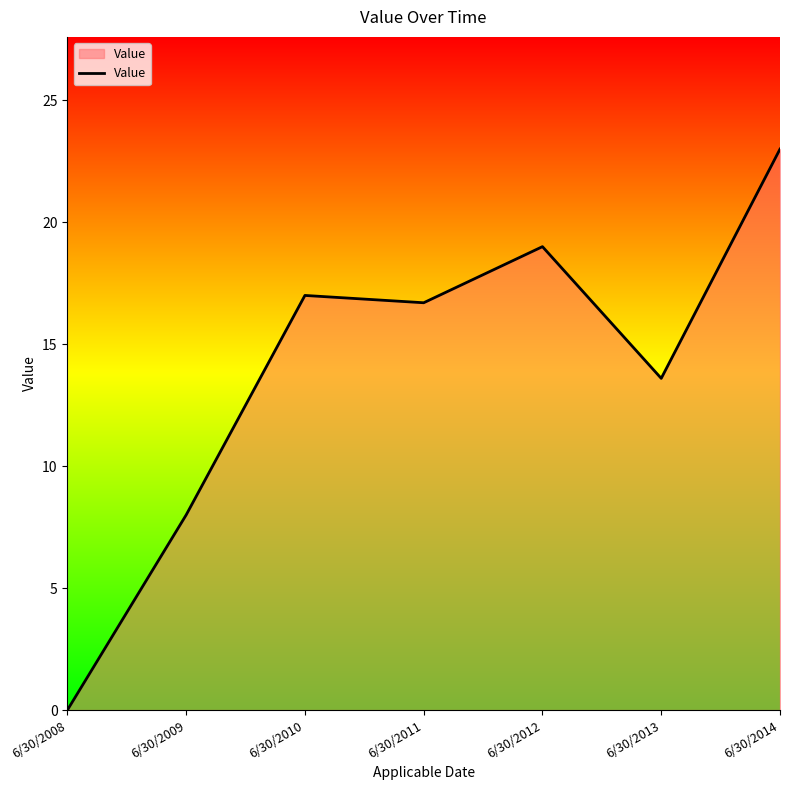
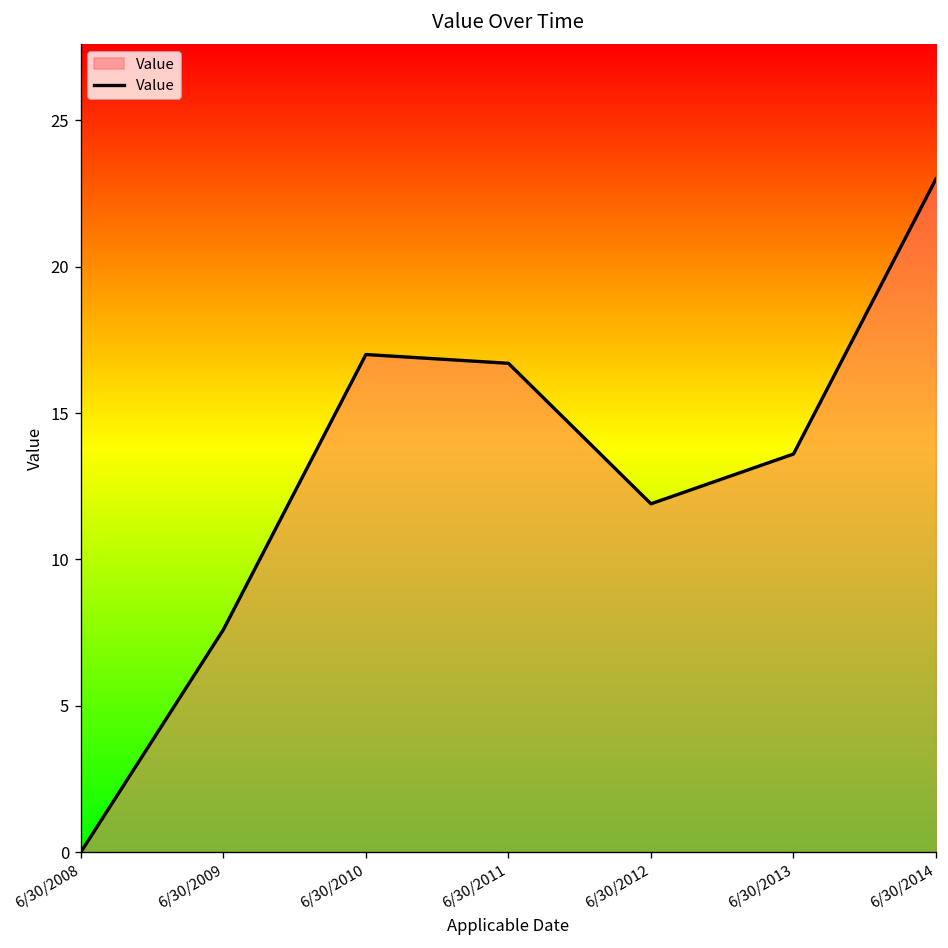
  {
    "6/30/2008": 0.0,
-   "6/30/2009": 8.0,
+   "6/30/2009": 7.6,
    "6/30/2010": 17.0,
    "6/30/2011": 16.7,
-   "6/30/2012": 19.0,
+   "6/30/2012": 11.9,
    "6/30/2013": 13.6,
    "6/30/2014": 23.0
  }
